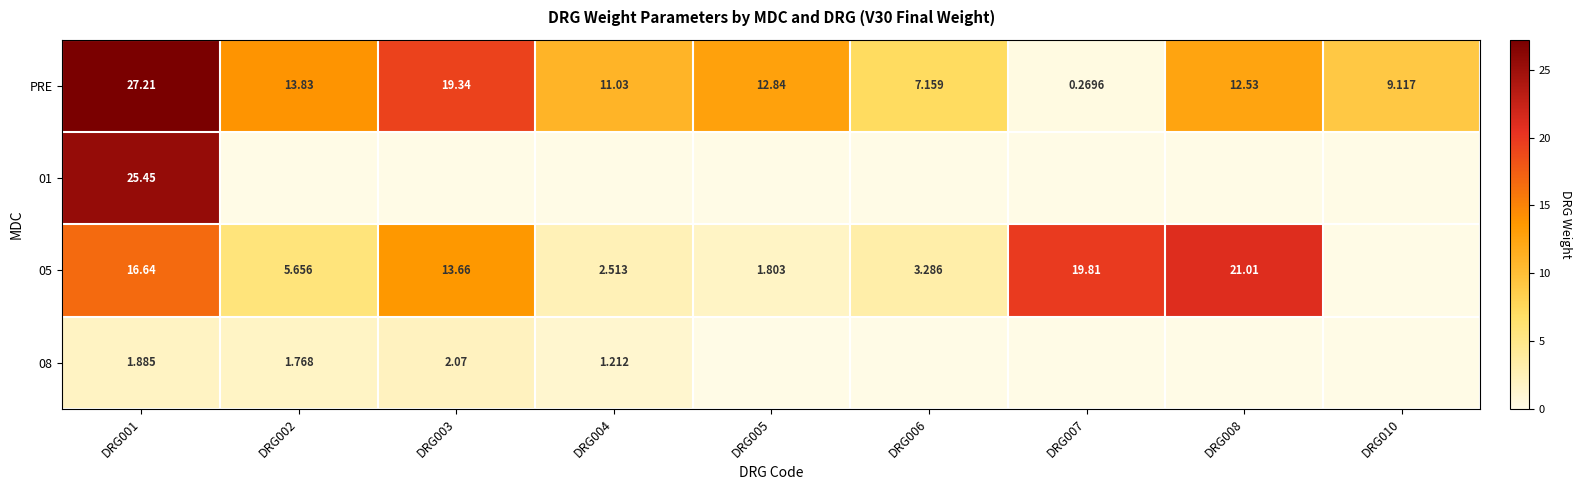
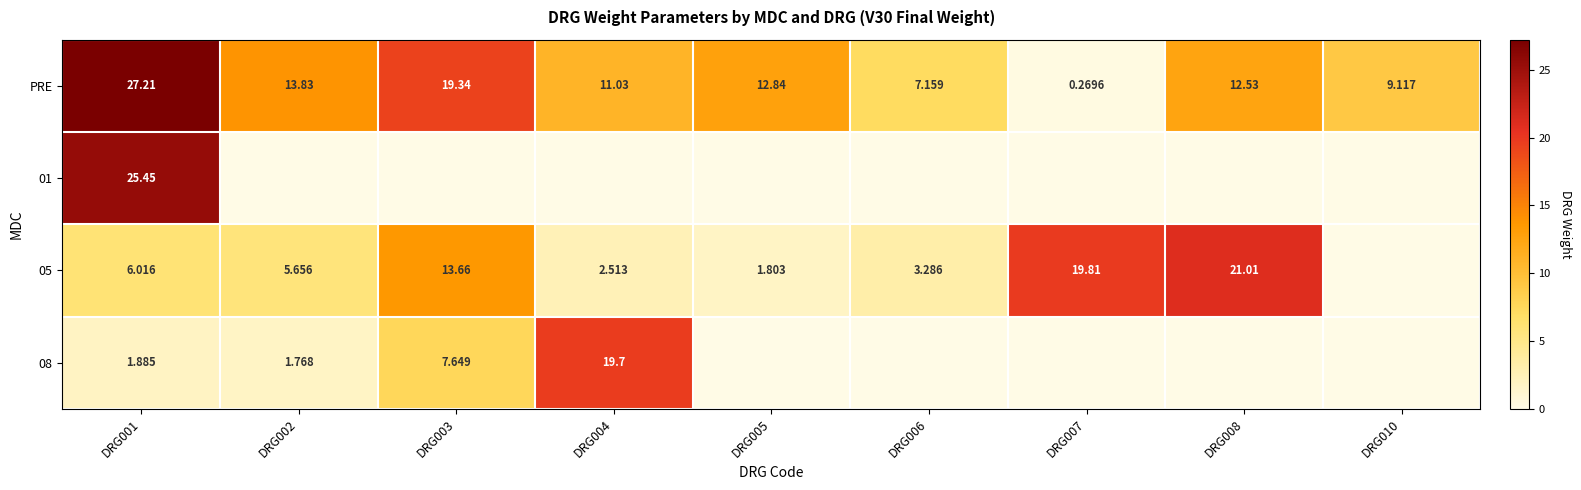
  {
    "PRE": {
      "DRG001": 27.21,
      "DRG002": 13.83,
      "DRG003": 19.34,
      "DRG004": 11.03,
      "DRG005": 12.84,
      "DRG006": 7.159,
      "DRG007": 0.2696,
      "DRG008": 12.53,
      "DRG010": 9.117
    },
    "01": {
      "DRG001": 25.45
    },
    "05": {
-     "DRG001": 16.64,
+     "DRG001": 6.016,
      "DRG002": 5.656,
      "DRG003": 13.66,
      "DRG004": 2.513,
      "DRG005": 1.803,
      "DRG006": 3.286,
      "DRG007": 19.81,
      "DRG008": 21.01
    },
    "08": {
      "DRG001": 1.885,
      "DRG002": 1.768,
-     "DRG003": 2.07,
-     "DRG004": 1.212
+     "DRG003": 7.649,
+     "DRG004": 19.7
    }
  }
